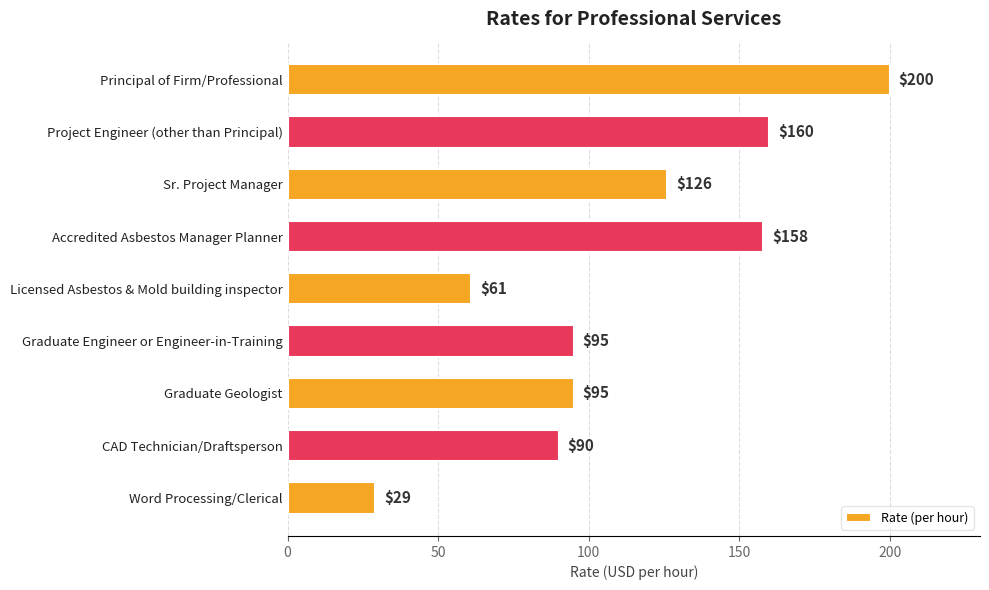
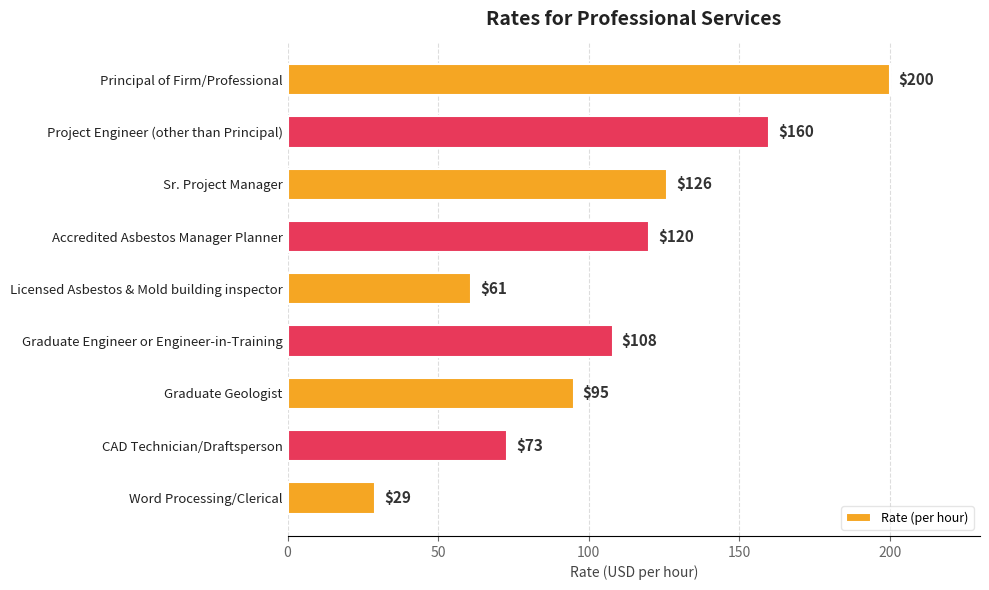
  {
    "Principal of Firm/Professional": "$200",
    "Project Engineer (other than Principal)": "$160",
    "Sr. Project Manager": "$126",
-   "Accredited Asbestos Manager Planner": "$158",
+   "Accredited Asbestos Manager Planner": "$120",
    "Licensed Asbestos & Mold building inspector": "$61",
-   "Graduate Engineer or Engineer-in-Training": "$95",
+   "Graduate Engineer or Engineer-in-Training": "$108",
    "Graduate Geologist": "$95",
-   "CAD Technician/Draftsperson": "$90",
+   "CAD Technician/Draftsperson": "$73",
    "Word Processing/Clerical": "$29"
  }
